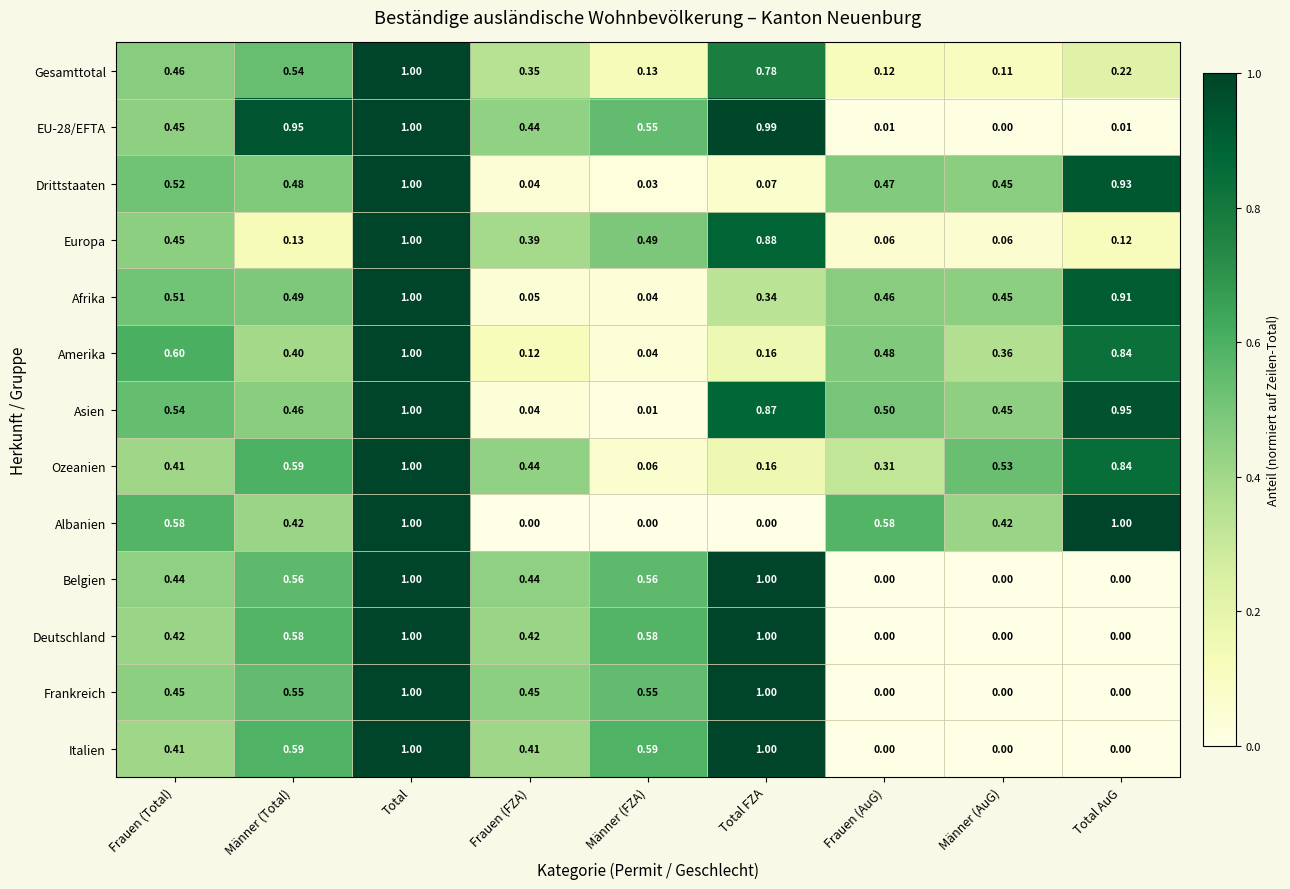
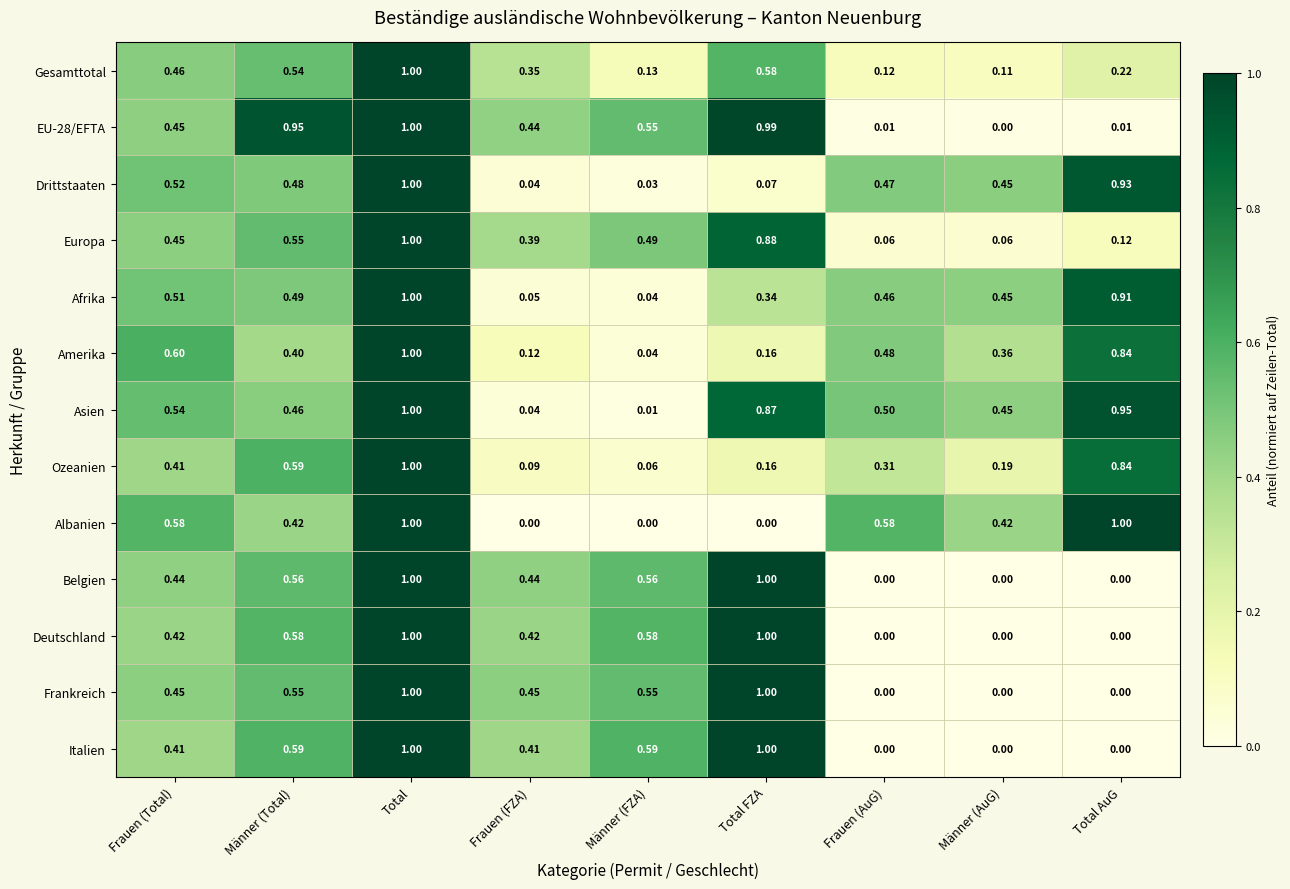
  {
    "Gesamttotal": {
      "Frauen (Total)": 0.46,
      "Männer (Total)": 0.54,
      "Total": 1.00,
      "Frauen (FZA)": 0.35,
      "Männer (FZA)": 0.13,
-     "Total FZA": 0.78,
+     "Total FZA": 0.58,
      "Frauen (AuG)": 0.12,
      "Männer (AuG)": 0.11,
      "Total AuG": 0.22
    },
    "EU-28/EFTA": {
      "Frauen (Total)": 0.45,
      "Männer (Total)": 0.95,
      "Total": 1.00,
      "Frauen (FZA)": 0.44,
      "Männer (FZA)": 0.55,
      "Total FZA": 0.99,
      "Frauen (AuG)": 0.01,
      "Männer (AuG)": 0.00,
      "Total AuG": 0.01
    },
    "Drittstaaten": {
      "Frauen (Total)": 0.52,
      "Männer (Total)": 0.48,
      "Total": 1.00,
      "Frauen (FZA)": 0.04,
      "Männer (FZA)": 0.03,
      "Total FZA": 0.07,
      "Frauen (AuG)": 0.47,
      "Männer (AuG)": 0.45,
      "Total AuG": 0.93
    },
    "Europa": {
      "Frauen (Total)": 0.45,
-     "Männer (Total)": 0.13,
+     "Männer (Total)": 0.55,
      "Total": 1.00,
      "Frauen (FZA)": 0.39,
      "Männer (FZA)": 0.49,
      "Total FZA": 0.88,
      "Frauen (AuG)": 0.06,
      "Männer (AuG)": 0.06,
      "Total AuG": 0.12
    },
    "Afrika": {
      "Frauen (Total)": 0.51,
      "Männer (Total)": 0.49,
      "Total": 1.00,
      "Frauen (FZA)": 0.05,
      "Männer (FZA)": 0.04,
      "Total FZA": 0.34,
      "Frauen (AuG)": 0.46,
      "Männer (AuG)": 0.45,
      "Total AuG": 0.91
    },
    "Amerika": {
      "Frauen (Total)": 0.60,
      "Männer (Total)": 0.40,
      "Total": 1.00,
      "Frauen (FZA)": 0.12,
      "Männer (FZA)": 0.04,
      "Total FZA": 0.16,
      "Frauen (AuG)": 0.48,
      "Männer (AuG)": 0.36,
      "Total AuG": 0.84
    },
    "Asien": {
      "Frauen (Total)": 0.54,
      "Männer (Total)": 0.46,
      "Total": 1.00,
      "Frauen (FZA)": 0.04,
      "Männer (FZA)": 0.01,
      "Total FZA": 0.87,
      "Frauen (AuG)": 0.50,
      "Männer (AuG)": 0.45,
      "Total AuG": 0.95
    },
    "Ozeanien": {
      "Frauen (Total)": 0.41,
      "Männer (Total)": 0.59,
      "Total": 1.00,
-     "Frauen (FZA)": 0.44,
+     "Frauen (FZA)": 0.09,
      "Männer (FZA)": 0.06,
      "Total FZA": 0.16,
      "Frauen (AuG)": 0.31,
-     "Männer (AuG)": 0.53,
+     "Männer (AuG)": 0.19,
      "Total AuG": 0.84
    },
    "Albanien": {
      "Frauen (Total)": 0.58,
      "Männer (Total)": 0.42,
      "Total": 1.00,
      "Frauen (FZA)": 0.00,
      "Männer (FZA)": 0.00,
      "Total FZA": 0.00,
      "Frauen (AuG)": 0.58,
      "Männer (AuG)": 0.42,
      "Total AuG": 1.00
    },
    "Belgien": {
      "Frauen (Total)": 0.44,
      "Männer (Total)": 0.56,
      "Total": 1.00,
      "Frauen (FZA)": 0.44,
      "Männer (FZA)": 0.56,
      "Total FZA": 1.00,
      "Frauen (AuG)": 0.00,
      "Männer (AuG)": 0.00,
      "Total AuG": 0.00
    },
    "Deutschland": {
      "Frauen (Total)": 0.42,
      "Männer (Total)": 0.58,
      "Total": 1.00,
      "Frauen (FZA)": 0.42,
      "Männer (FZA)": 0.58,
      "Total FZA": 1.00,
      "Frauen (AuG)": 0.00,
      "Männer (AuG)": 0.00,
      "Total AuG": 0.00
    },
    "Frankreich": {
      "Frauen (Total)": 0.45,
      "Männer (Total)": 0.55,
      "Total": 1.00,
      "Frauen (FZA)": 0.45,
      "Männer (FZA)": 0.55,
      "Total FZA": 1.00,
      "Frauen (AuG)": 0.00,
      "Männer (AuG)": 0.00,
      "Total AuG": 0.00
    },
    "Italien": {
      "Frauen (Total)": 0.41,
      "Männer (Total)": 0.59,
      "Total": 1.00,
      "Frauen (FZA)": 0.41,
      "Männer (FZA)": 0.59,
      "Total FZA": 1.00,
      "Frauen (AuG)": 0.00,
      "Männer (AuG)": 0.00,
      "Total AuG": 0.00
    }
  }
